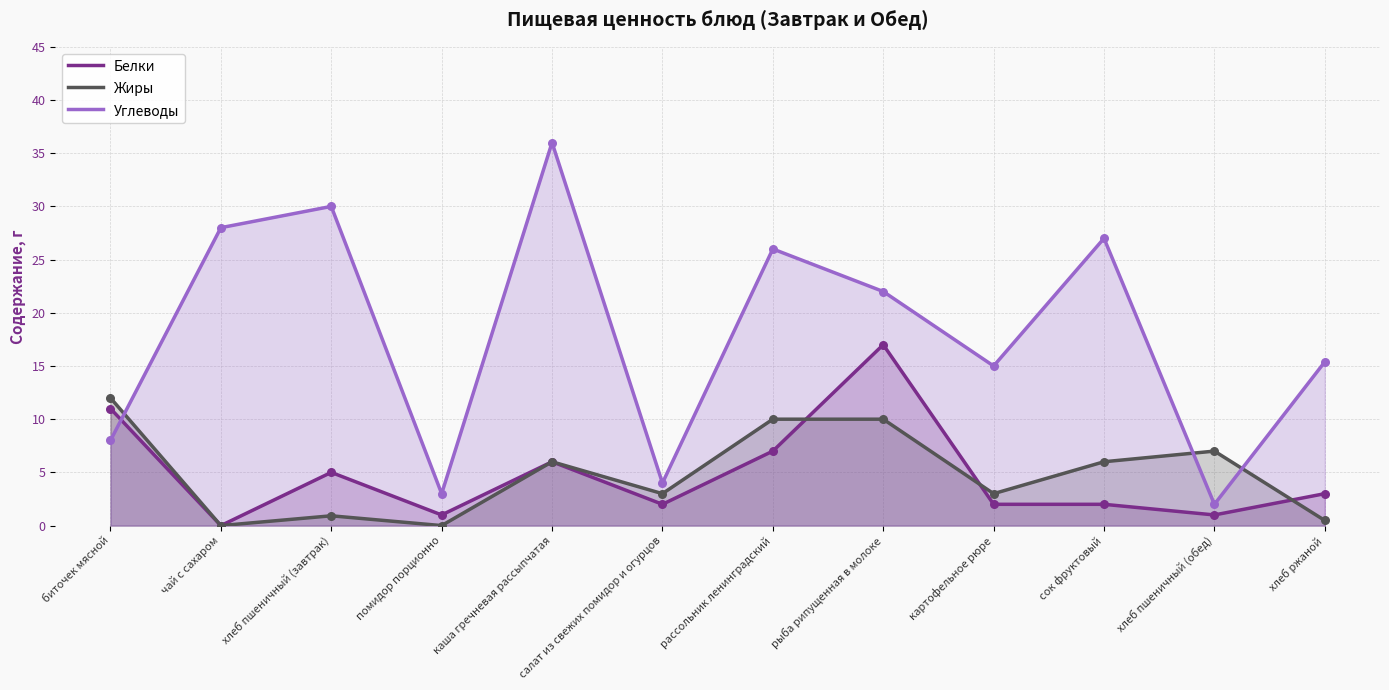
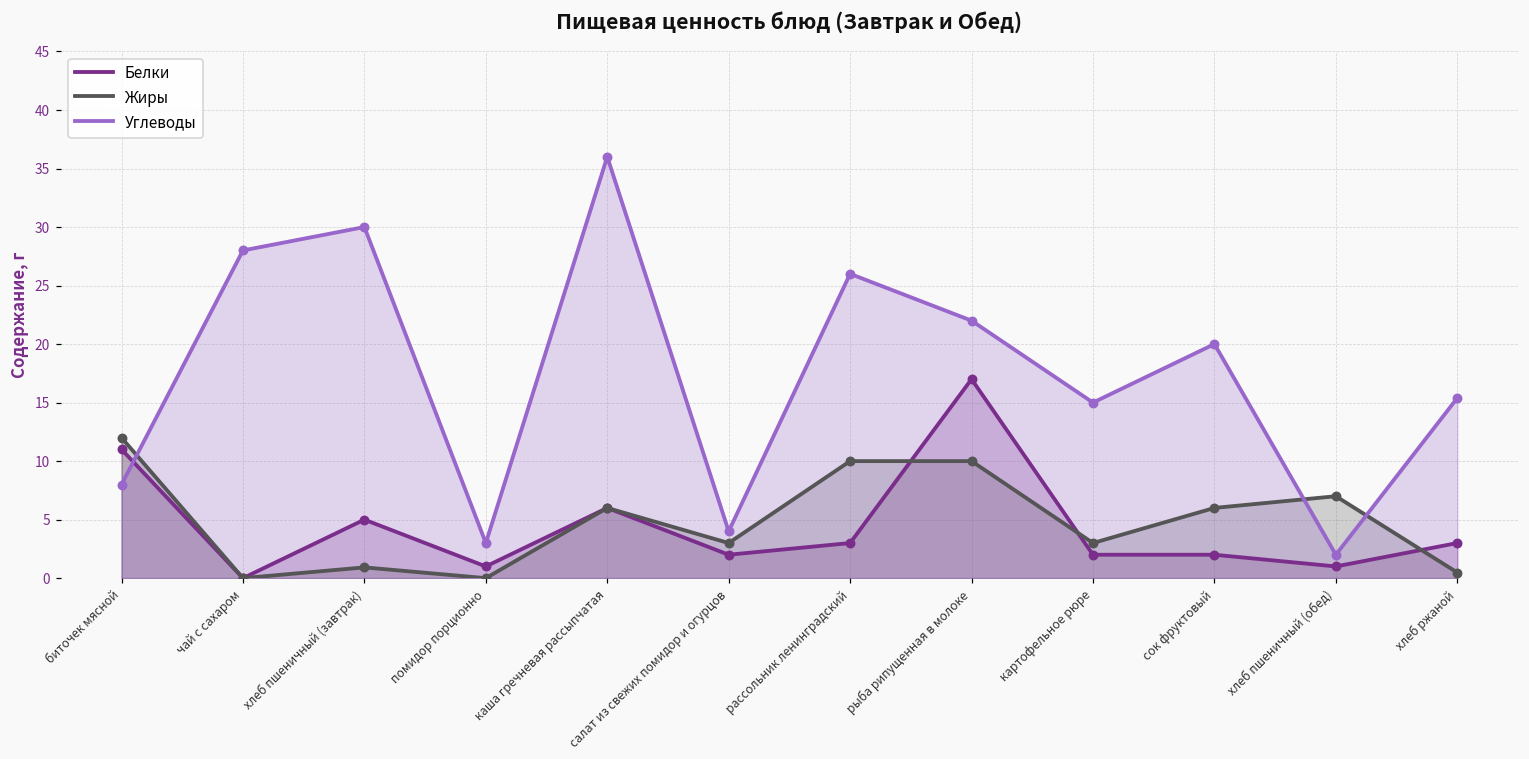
  {
    "Белки": {
      "биточек мясной": 11,
      "хлеб пшеничный (завтрак)": 5,
      "помидор порционно": 1,
      "салат из свежих помидор и огурцов": 2,
-     "рассольник ленинградский": 7,
+     "рассольник ленинградский": 3,
      "рыба рипущенная в молоке": 17,
      "картофельное рюре": 2,
      "сок фруктовый": 2,
      "хлеб пшеничный (обед)": 1,
      "хлеб ржаной": 3
    },
    "Жиры": {
      "биточек мясной": 12,
      "хлеб пшеничный (завтрак)": 1,
      "помидор порционно": 0,
      "салат из свежих помидор и огурцов": 3,
      "рассольник ленинградский": 10,
      "рыба рипущенная в молоке": 10,
      "картофельное рюре": 3,
      "сок фруктовый": 6,
      "хлеб пшеничный (обед)": 7,
      "хлеб ржаной": 0.5
    },
    "Углеводы": {
      "биточек мясной": 8,
      "чай с сахаром": 28,
      "хлеб пшеничный (завтрак)": 30,
      "помидор порционно": 3,
      "каша гречневая рассыпчатая": 36,
      "салат из свежих помидор и огурцов": 4,
      "рассольник ленинградский": 26,
      "рыба рипущенная в молоке": 22,
      "картофельное рюре": 15,
-     "сок фруктовый": 27,
+     "сок фруктовый": 20,
      "хлеб пшеничный (обед)": 2,
      "хлеб ржаной": 15.4
    }
  }
